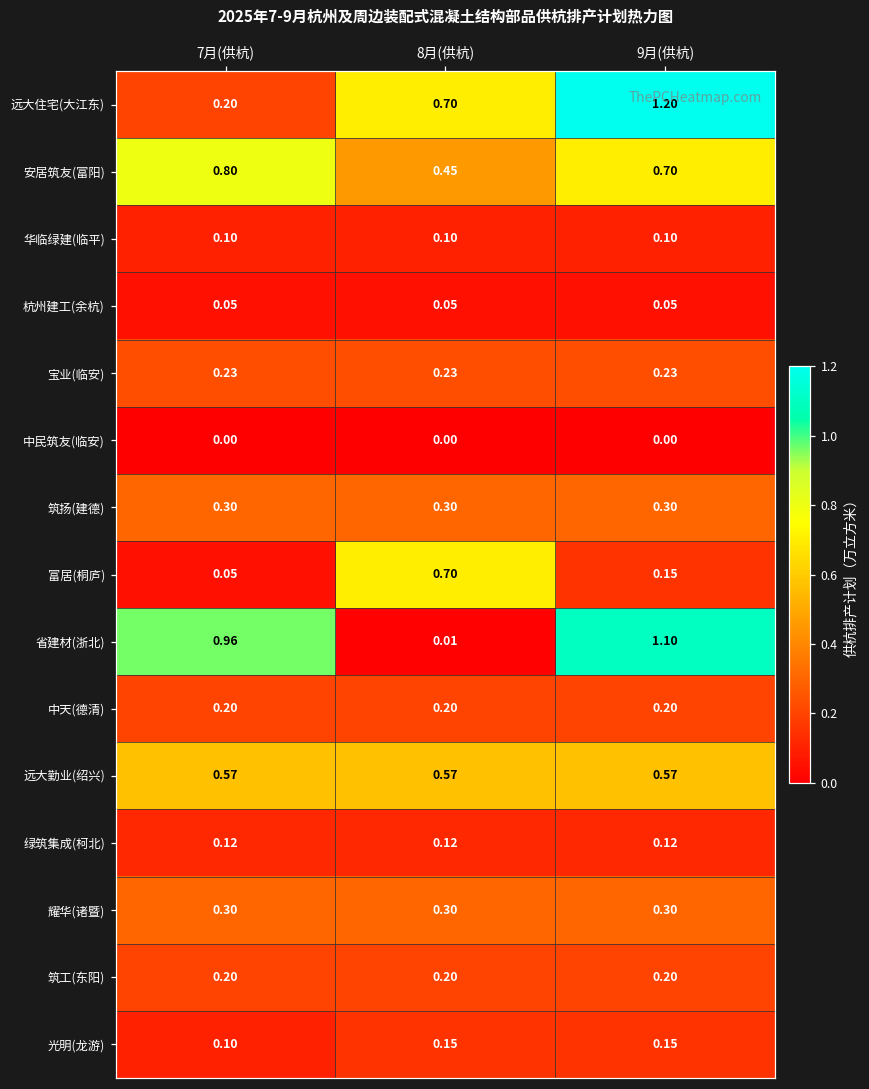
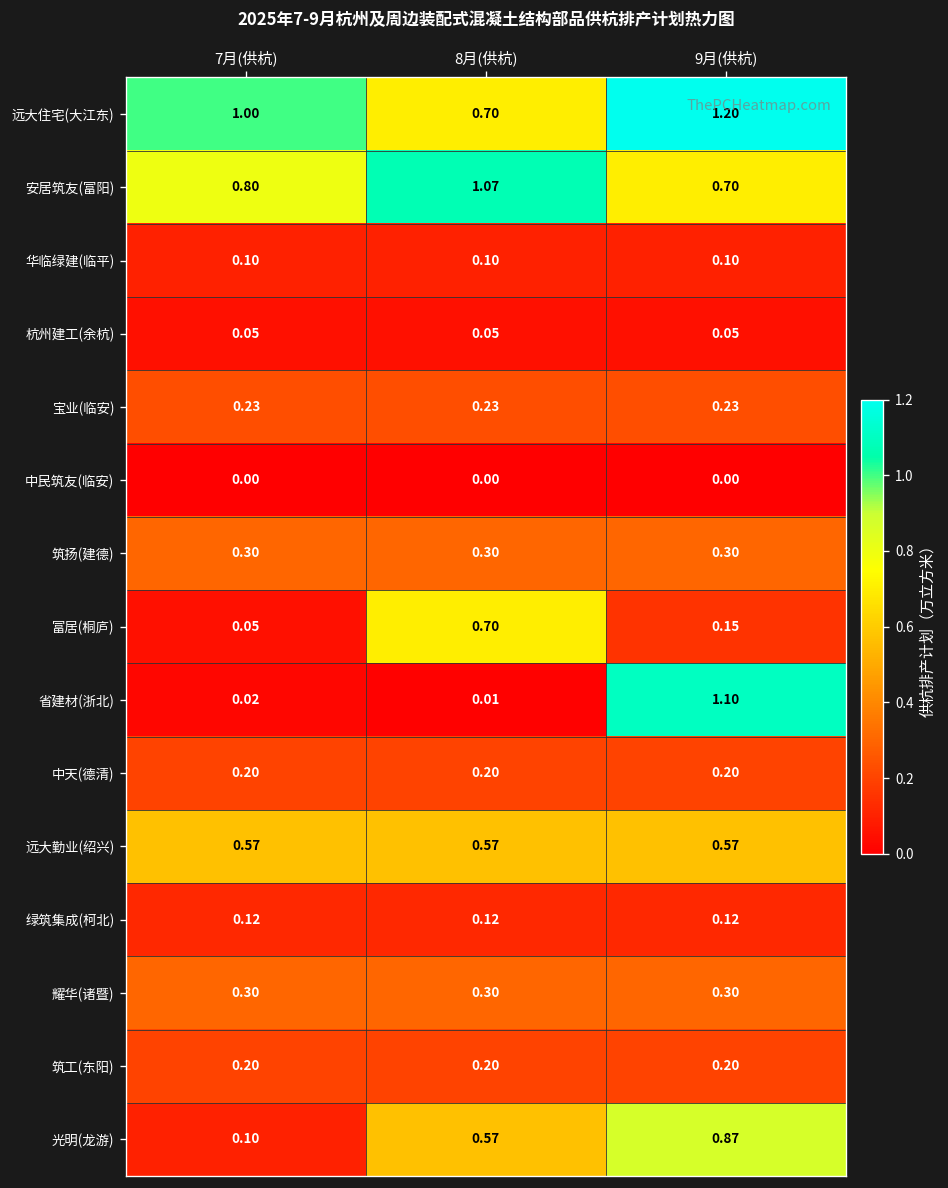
  {
    "远大住宅(大江东)": {
-     "7月(供杭)": 0.20,
+     "7月(供杭)": 1.00,
      "8月(供杭)": 0.70
    },
    "安居筑友(富阳)": {
      "7月(供杭)": 0.80,
-     "8月(供杭)": 0.45,
+     "8月(供杭)": 1.07,
      "9月(供杭)": 0.70
    },
    "华临绿建(临平)": {
      "7月(供杭)": 0.10,
      "8月(供杭)": 0.10,
      "9月(供杭)": 0.10
    },
    "杭州建工(余杭)": {
      "7月(供杭)": 0.05,
      "8月(供杭)": 0.05,
      "9月(供杭)": 0.05
    },
    "宝业(临安)": {
      "7月(供杭)": 0.23,
      "8月(供杭)": 0.23,
      "9月(供杭)": 0.23
    },
    "中民筑友(临安)": {
      "7月(供杭)": 0.00,
      "8月(供杭)": 0.00,
      "9月(供杭)": 0.00
    },
    "筑扬(建德)": {
      "7月(供杭)": 0.30,
      "8月(供杭)": 0.30,
      "9月(供杭)": 0.30
    },
    "富居(桐庐)": {
      "7月(供杭)": 0.05,
      "8月(供杭)": 0.70,
      "9月(供杭)": 0.15
    },
    "省建材(浙北)": {
-     "7月(供杭)": 0.96,
+     "7月(供杭)": 0.02,
      "8月(供杭)": 0.01,
      "9月(供杭)": 1.10
    },
    "中天(德清)": {
      "7月(供杭)": 0.20,
      "8月(供杭)": 0.20,
      "9月(供杭)": 0.20
    },
    "远大勤业(绍兴)": {
      "7月(供杭)": 0.57,
      "8月(供杭)": 0.57,
      "9月(供杭)": 0.57
    },
    "绿筑集成(柯北)": {
      "7月(供杭)": 0.12,
      "8月(供杭)": 0.12,
      "9月(供杭)": 0.12
    },
    "耀华(诸暨)": {
      "7月(供杭)": 0.30,
      "8月(供杭)": 0.30,
      "9月(供杭)": 0.30
    },
    "筑工(东阳)": {
      "7月(供杭)": 0.20,
      "8月(供杭)": 0.20,
      "9月(供杭)": 0.20
    },
    "光明(龙游)": {
      "7月(供杭)": 0.10,
-     "8月(供杭)": 0.15,
-     "9月(供杭)": 0.15
+     "8月(供杭)": 0.57,
+     "9月(供杭)": 0.87
    }
  }
